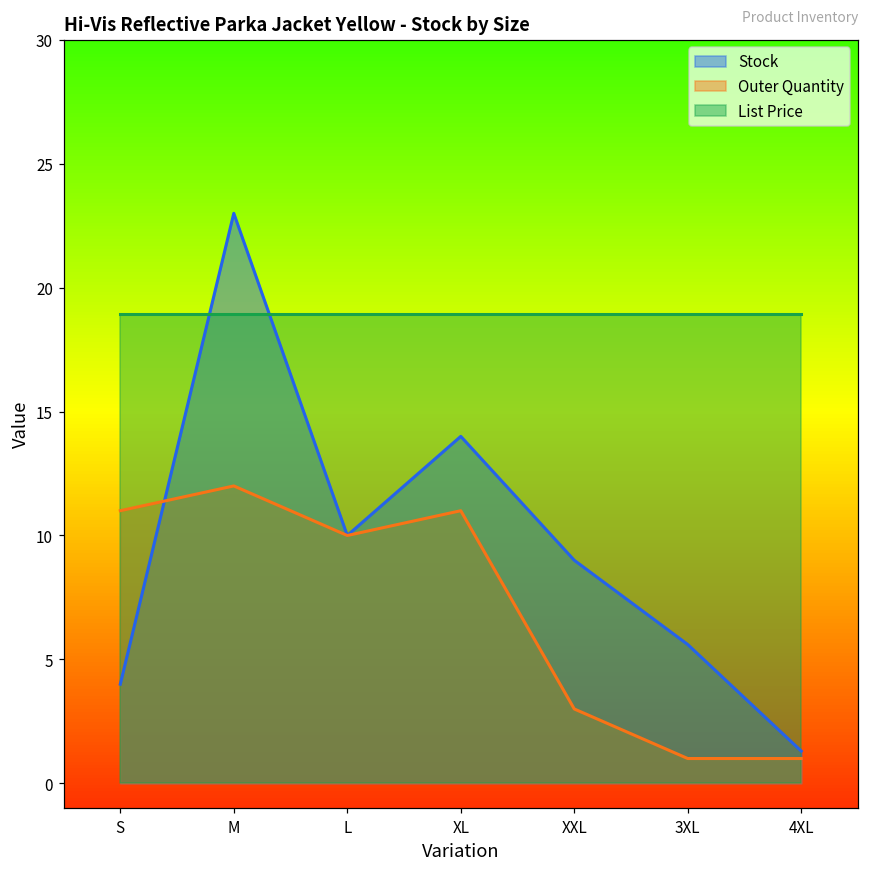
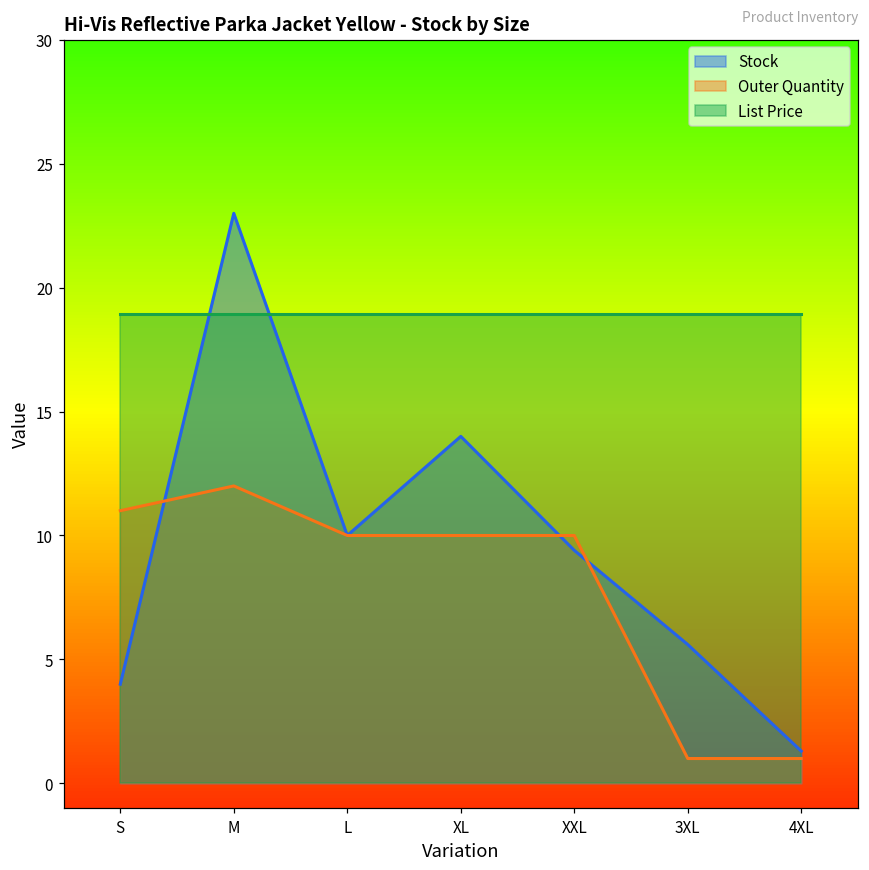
  {
    "Stock": {
      "S": 4.0,
      "M": 23.0,
      "XL": 14.0,
-     "XXL": 9.0,
+     "XXL": 9.4,
      "3XL": 5.6,
      "4XL": 1.3
    },
    "Outer Quantity": {
      "S": 11,
      "M": 12,
-     "XL": 11,
-     "XXL": 3,
+     "XL": 10,
+     "XXL": 10,
      "3XL": 1,
      "4XL": 1
    },
    "List Price": {
      "S": 19.0,
      "M": 19.0,
      "L": 19.0,
      "XL": 19.0,
      "XXL": 19.0,
      "3XL": 19.0,
      "4XL": 19.0
    }
  }
